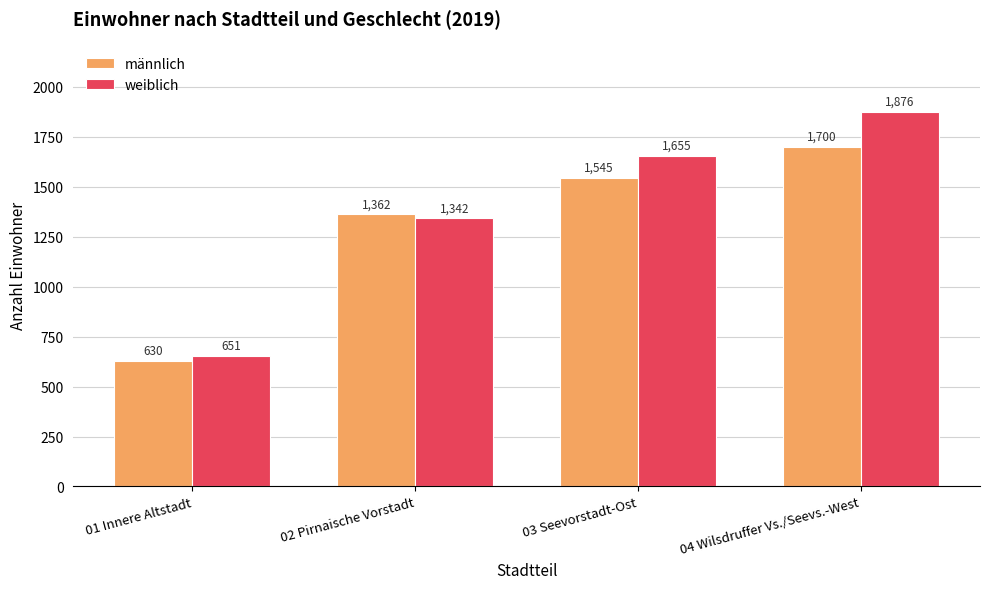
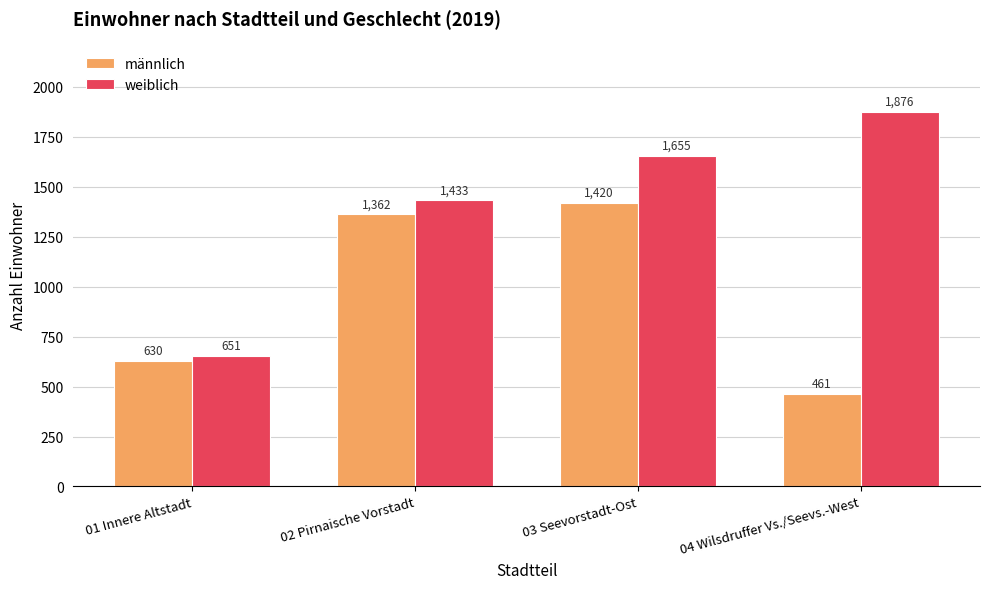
  {
    "männlich": {
      "01 Innere Altstadt": "630",
      "02 Pirnaische Vorstadt": "1,362",
-     "03 Seevorstadt-Ost": "1,545",
-     "04 Wilsdruffer Vs./Seevs.-West": "1,700"
+     "03 Seevorstadt-Ost": "1,420",
+     "04 Wilsdruffer Vs./Seevs.-West": "461"
    },
    "weiblich": {
      "01 Innere Altstadt": "651",
-     "02 Pirnaische Vorstadt": "1,342",
+     "02 Pirnaische Vorstadt": "1,433",
      "03 Seevorstadt-Ost": "1,655",
      "04 Wilsdruffer Vs./Seevs.-West": "1,876"
    }
  }
